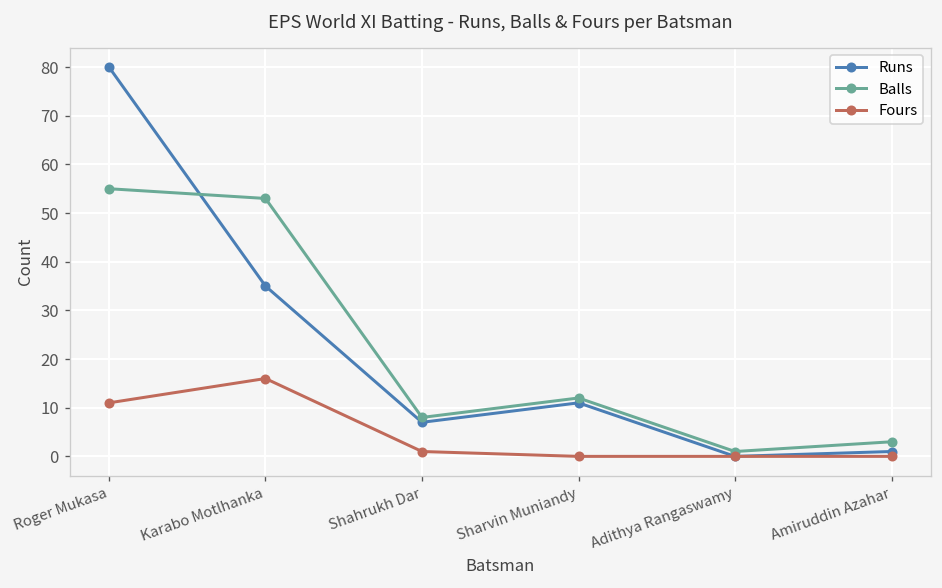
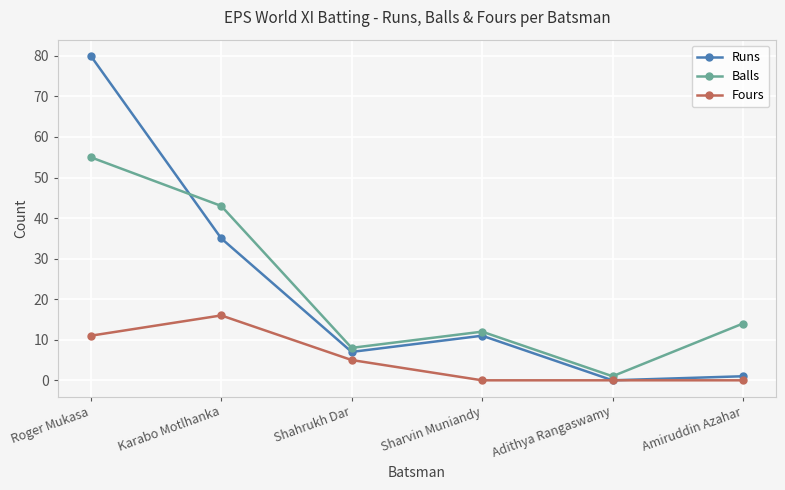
  {
    "Runs": {
      "Roger Mukasa": 80,
      "Karabo Motlhanka": 35,
      "Shahrukh Dar": 7,
      "Sharvin Muniandy": 11,
      "Amiruddin Azahar": 1
    },
    "Balls": {
      "Roger Mukasa": 55,
-     "Karabo Motlhanka": 53,
+     "Karabo Motlhanka": 43,
      "Shahrukh Dar": 8,
      "Sharvin Muniandy": 12,
      "Adithya Rangaswamy": 1,
-     "Amiruddin Azahar": 3
+     "Amiruddin Azahar": 14
    },
    "Fours": {
      "Roger Mukasa": 11,
      "Karabo Motlhanka": 16,
-     "Shahrukh Dar": 1,
+     "Shahrukh Dar": 5,
      "Sharvin Muniandy": 0,
      "Amiruddin Azahar": 0
    }
  }
